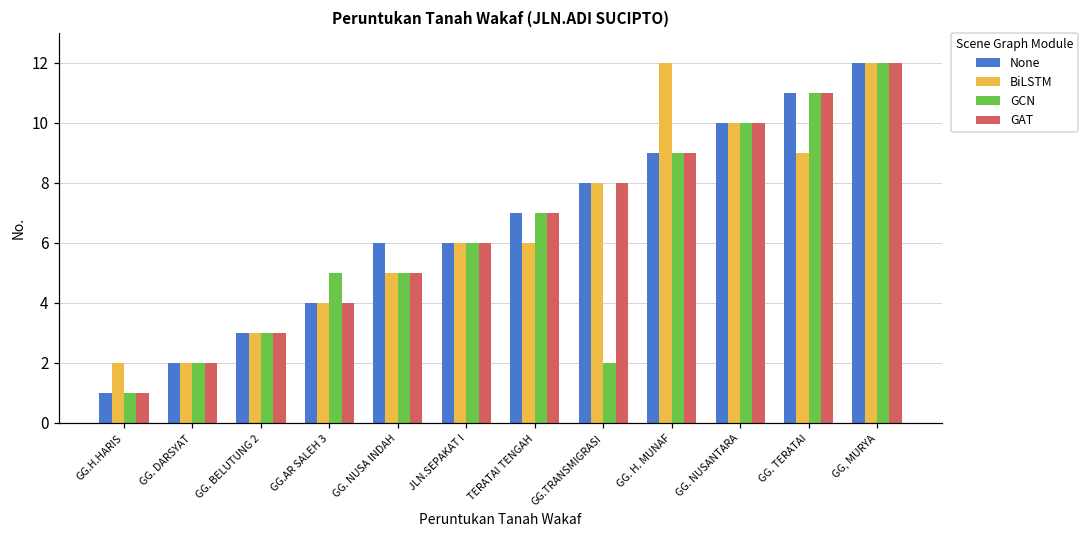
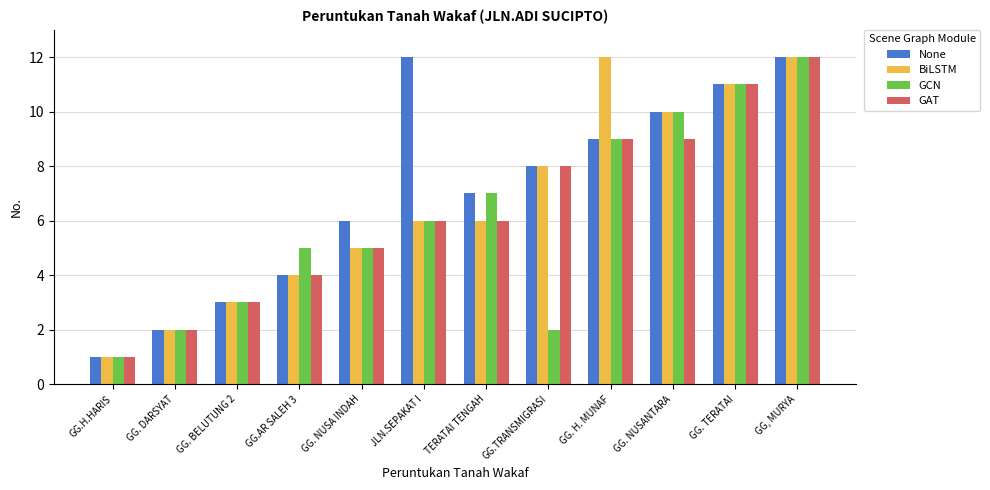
  {
    "None": {
      "GG.H.HARIS": 1,
      "GG. DARSYAT": 2,
      "GG. BELUTUNG 2": 3,
      "GG.AR SALEH 3": 4,
      "GG. NUSA INDAH": 6,
-     "JLN.SEPAKAT I": 6,
+     "JLN.SEPAKAT I": 12,
      "TERATAI TENGAH": 7,
      "GG.TRANSMIGRASI": 8,
      "GG. H. MUNAF": 9,
      "GG. NUSANTARA": 10,
      "GG. TERATAI": 11,
      "GG, MURYA": 12
    },
    "BiLSTM": {
-     "GG.H.HARIS": 2,
+     "GG.H.HARIS": 1,
      "GG. DARSYAT": 2,
      "GG. BELUTUNG 2": 3,
      "GG.AR SALEH 3": 4,
      "GG. NUSA INDAH": 5,
      "JLN.SEPAKAT I": 6,
      "TERATAI TENGAH": 6,
      "GG.TRANSMIGRASI": 8,
      "GG. H. MUNAF": 12,
      "GG. NUSANTARA": 10,
-     "GG. TERATAI": 9,
+     "GG. TERATAI": 11,
      "GG, MURYA": 12
    },
    "GCN": {
      "GG.H.HARIS": 1,
      "GG. DARSYAT": 2,
      "GG. BELUTUNG 2": 3,
      "GG.AR SALEH 3": 5,
      "GG. NUSA INDAH": 5,
      "JLN.SEPAKAT I": 6,
      "TERATAI TENGAH": 7,
      "GG.TRANSMIGRASI": 2,
      "GG. H. MUNAF": 9,
      "GG. NUSANTARA": 10,
      "GG. TERATAI": 11,
      "GG, MURYA": 12
    },
    "GAT": {
      "GG.H.HARIS": 1,
      "GG. DARSYAT": 2,
      "GG. BELUTUNG 2": 3,
      "GG.AR SALEH 3": 4,
      "GG. NUSA INDAH": 5,
      "JLN.SEPAKAT I": 6,
-     "TERATAI TENGAH": 7,
+     "TERATAI TENGAH": 6,
      "GG.TRANSMIGRASI": 8,
      "GG. H. MUNAF": 9,
-     "GG. NUSANTARA": 10,
+     "GG. NUSANTARA": 9,
      "GG. TERATAI": 11,
      "GG, MURYA": 12
    }
  }
